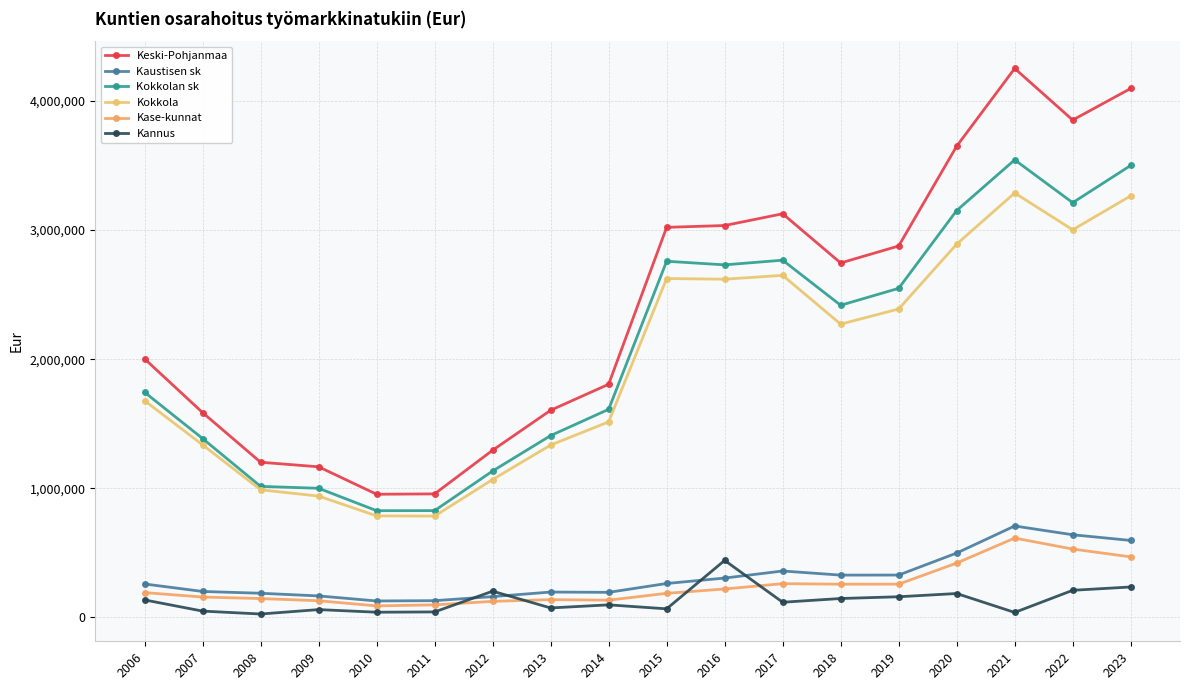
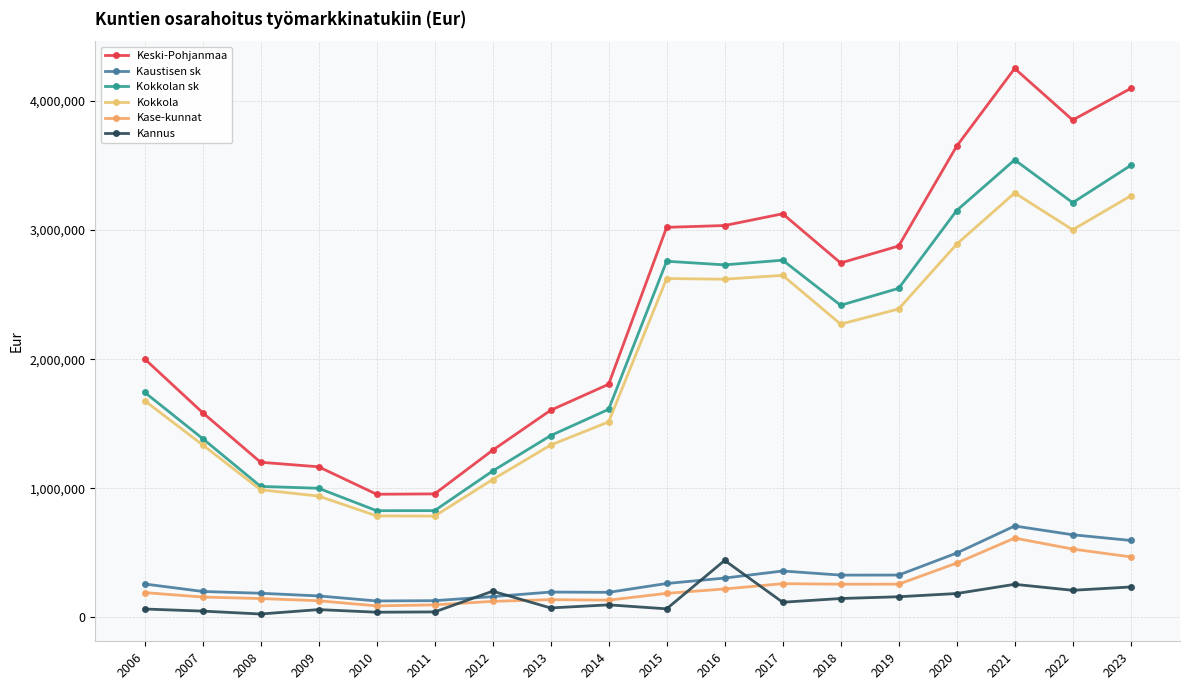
  {
    "Keski-Pohjanmaa": {
      "2006": "2,000,000",
      "2007": "1,590,000",
      "2008": "1,200,000",
      "2009": "1,170,000",
      "2010": "950,000",
      "2011": "960,000",
      "2012": "1,290,000",
      "2013": "1,600,000",
      "2014": "1,810,000",
      "2015": "3,020,000",
      "2016": "3,040,000",
      "2017": "3,130,000",
      "2018": "2,750,000",
      "2019": "2,880,000",
      "2020": "3,650,000",
      "2021": "4,250,000",
      "2022": "3,850,000",
      "2023": "4,100,000"
    },
    "Kannus": {
-     "2006": "140,000",
+     "2006": "70,000",
      "2007": "50,000",
      "2008": "30,000",
      "2009": "60,000",
      "2010": "40,000",
      "2011": "40,000",
      "2012": "200,000",
      "2013": "70,000",
      "2014": "100,000",
      "2015": "70,000",
      "2016": "440,000",
      "2017": "120,000",
      "2018": "150,000",
      "2019": "160,000",
      "2020": "180,000",
-     "2021": "40,000",
+     "2021": "260,000",
      "2022": "210,000",
      "2023": "240,000"
    }
  }
